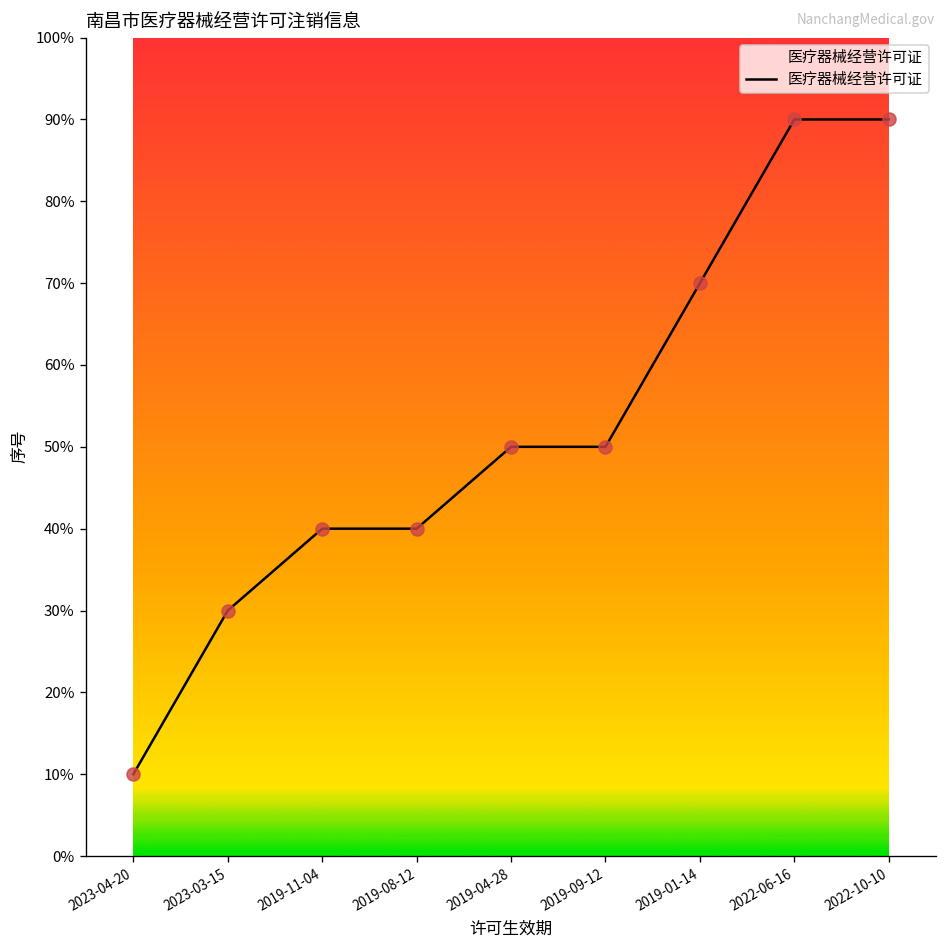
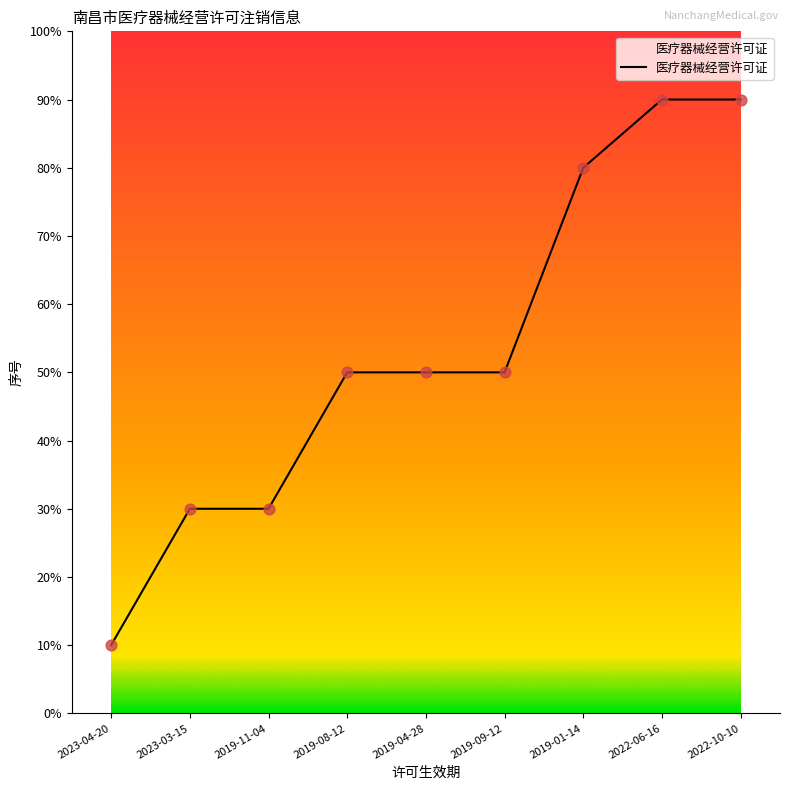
  {
    "2023-04-20": "10%",
    "2023-03-15": "30%",
-   "2019-11-04": "40%",
-   "2019-08-12": "40%",
+   "2019-11-04": "30%",
+   "2019-08-12": "50%",
    "2019-04-28": "50%",
    "2019-09-12": "50%",
-   "2019-01-14": "70%",
+   "2019-01-14": "80%",
    "2022-06-16": "90%",
    "2022-10-10": "90%"
  }
